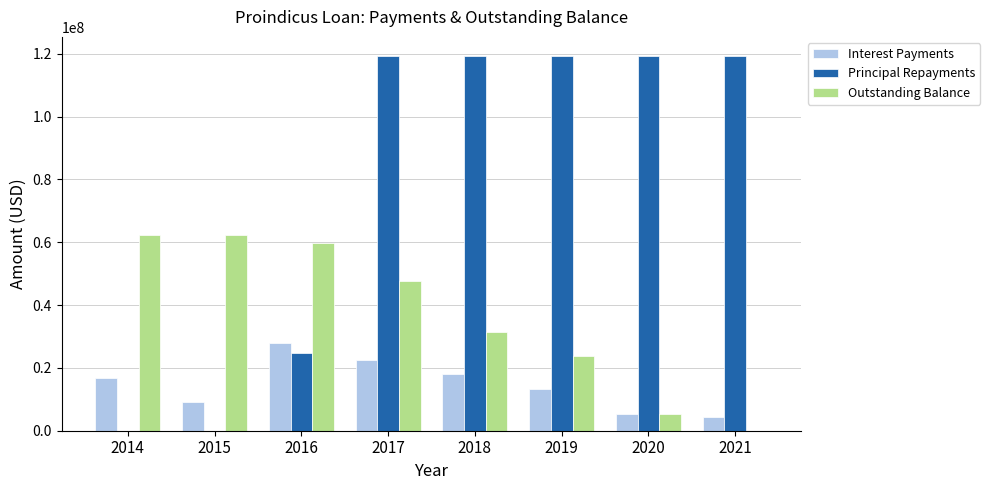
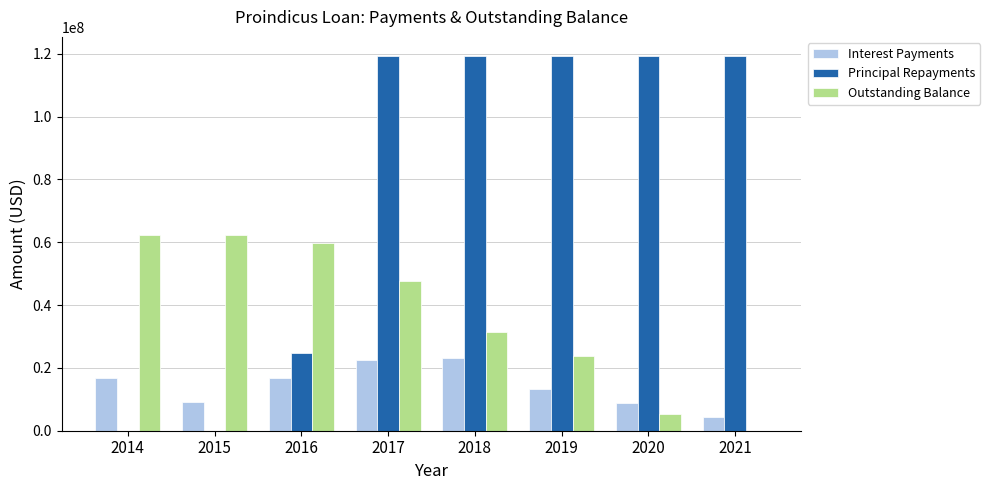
  {
    "Interest Payments": {
      "2014": 17000000,
      "2015": 9000000,
-     "2016": 28000000,
+     "2016": 17000000,
      "2017": 22000000,
-     "2018": 18000000,
+     "2018": 23000000,
      "2019": 13000000,
-     "2020": 5000000,
+     "2020": 9000000,
      "2021": 4000000
    },
    "Principal Repayments": {
      "2014": 0,
      "2015": 0,
      "2016": 25000000,
      "2017": 119000000,
      "2018": 119000000,
      "2019": 119000000,
      "2020": 119000000,
      "2021": 119000000
    },
    "Outstanding Balance": {
      "2014": 62000000,
      "2015": 62000000,
      "2016": 60000000,
      "2017": 48000000,
      "2018": 31000000,
      "2019": 24000000,
      "2020": 5000000,
      "2021": 0
    }
  }
